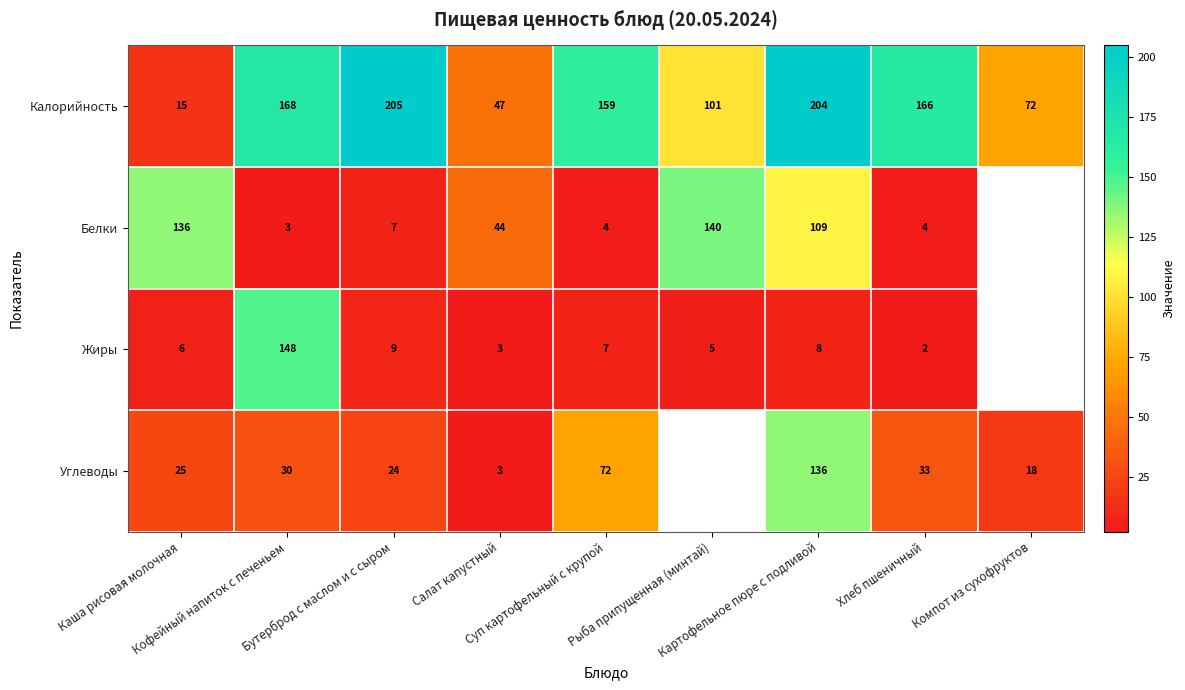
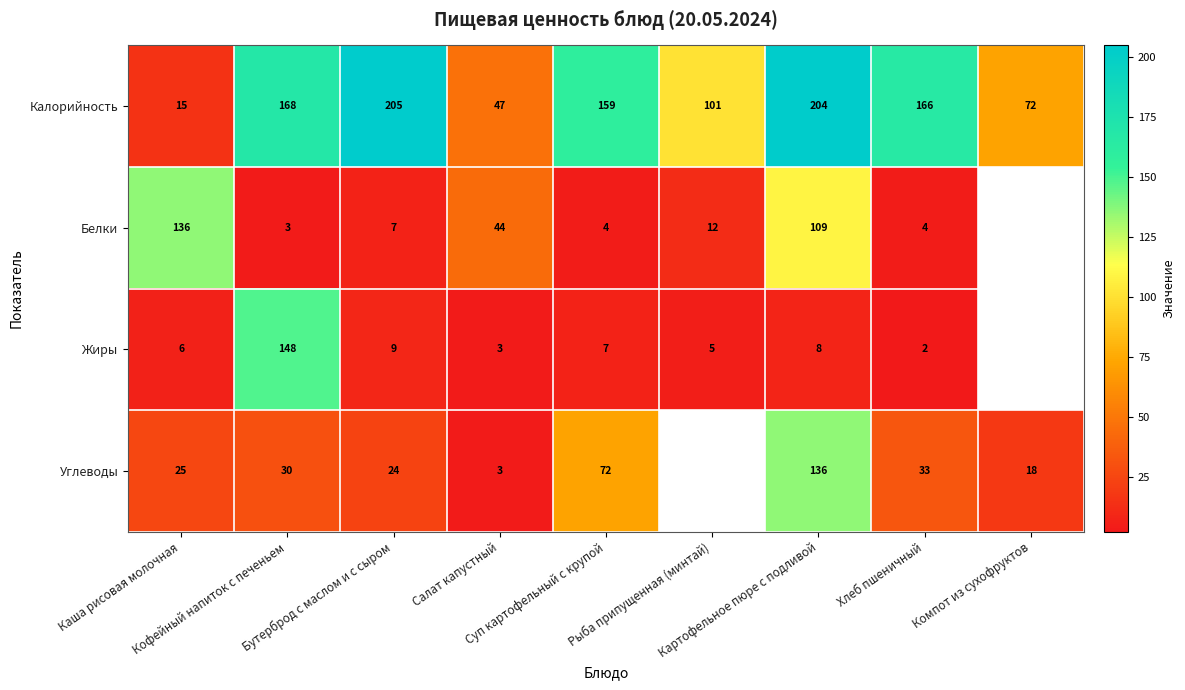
  {
    "Калорийность": {
      "Каша рисовая молочная": 15,
      "Кофейный напиток с печеньем": 168,
      "Бутерброд с маслом и с сыром": 205,
      "Салат капустный": 47,
      "Суп картофельный с крупой": 159,
      "Рыба припущенная (минтай)": 101,
      "Картофельное пюре с подливой": 204,
      "Хлеб пшеничный": 166,
      "Компот из сухофруктов": 72
    },
    "Белки": {
      "Каша рисовая молочная": 136,
      "Кофейный напиток с печеньем": 3,
      "Бутерброд с маслом и с сыром": 7,
      "Салат капустный": 44,
      "Суп картофельный с крупой": 4,
-     "Рыба припущенная (минтай)": 140,
+     "Рыба припущенная (минтай)": 12,
      "Картофельное пюре с подливой": 109,
      "Хлеб пшеничный": 4
    },
    "Жиры": {
      "Каша рисовая молочная": 6,
      "Кофейный напиток с печеньем": 148,
      "Бутерброд с маслом и с сыром": 9,
      "Салат капустный": 3,
      "Суп картофельный с крупой": 7,
      "Рыба припущенная (минтай)": 5,
      "Картофельное пюре с подливой": 8,
      "Хлеб пшеничный": 2
    },
    "Углеводы": {
      "Каша рисовая молочная": 25,
      "Кофейный напиток с печеньем": 30,
      "Бутерброд с маслом и с сыром": 24,
      "Салат капустный": 3,
      "Суп картофельный с крупой": 72,
      "Картофельное пюре с подливой": 136,
      "Хлеб пшеничный": 33,
      "Компот из сухофруктов": 18
    }
  }
